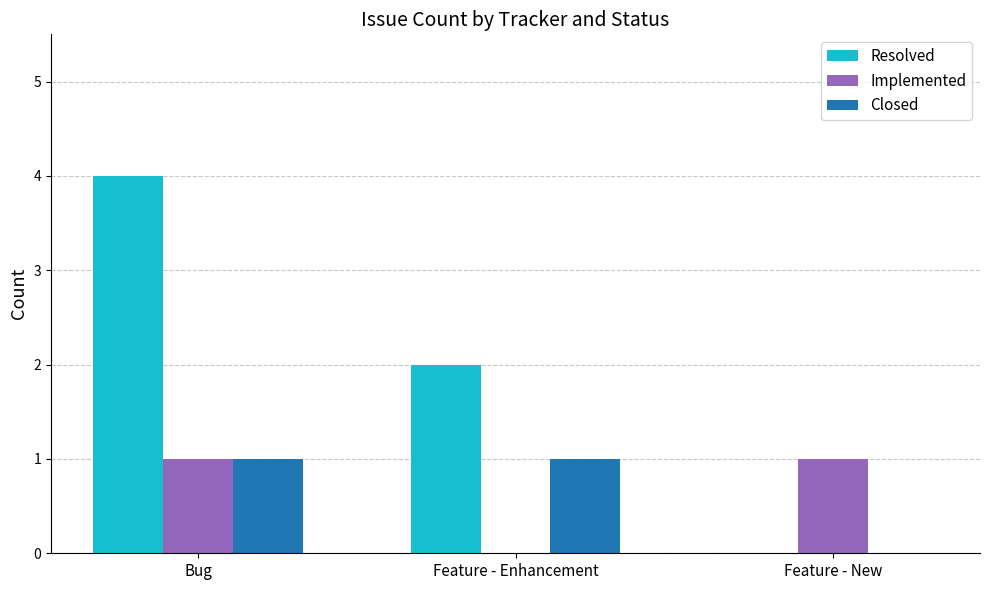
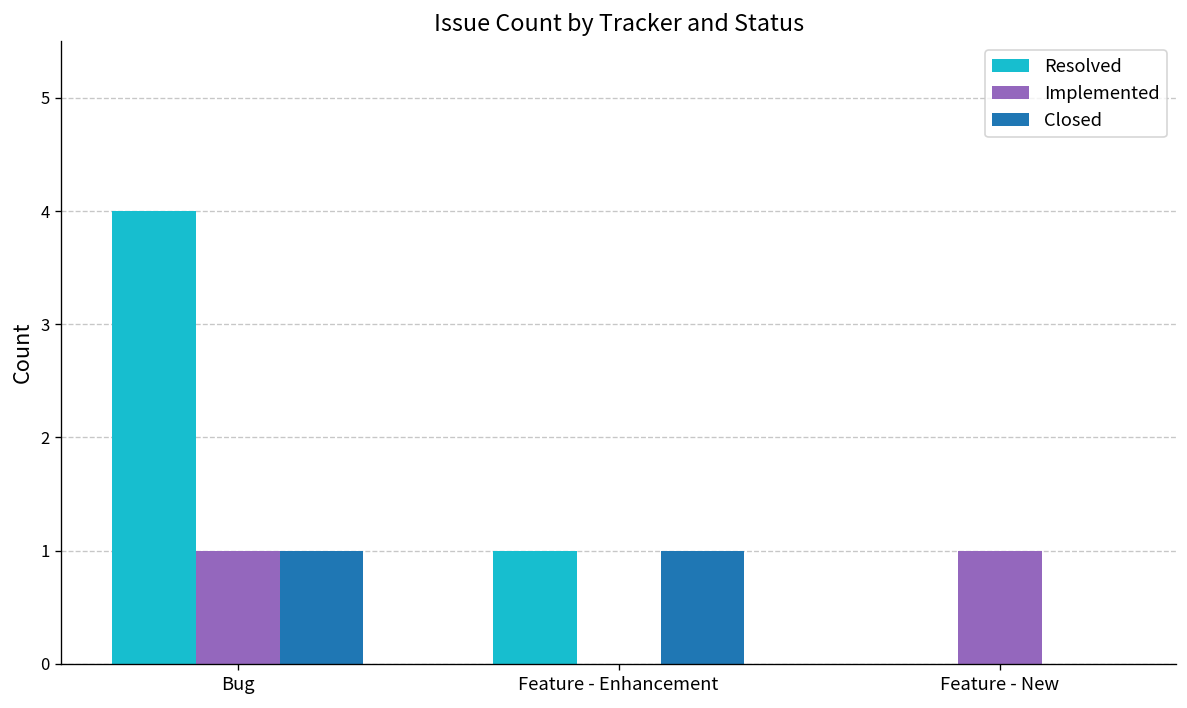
  {
    "Resolved": {
      "Bug": 4,
-     "Feature - Enhancement": 2,
+     "Feature - Enhancement": 1,
      "Feature - New": 0
    },
    "Implemented": {
      "Bug": 1,
      "Feature - Enhancement": 0,
      "Feature - New": 1
    },
    "Closed": {
      "Bug": 1,
      "Feature - Enhancement": 1,
      "Feature - New": 0
    }
  }
